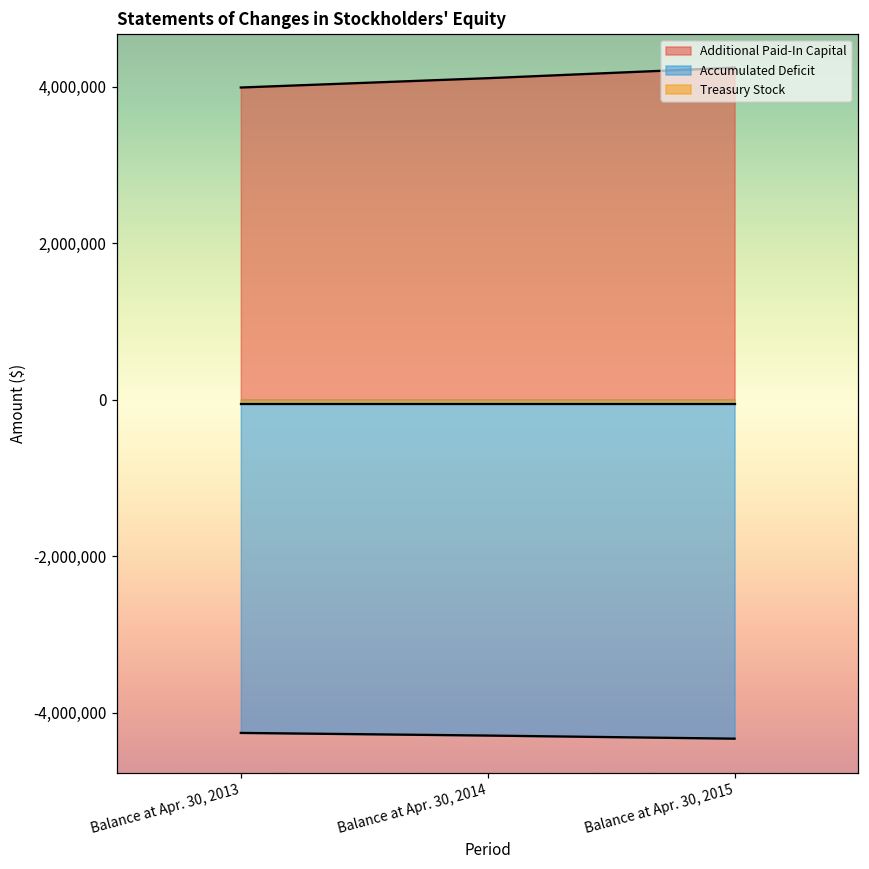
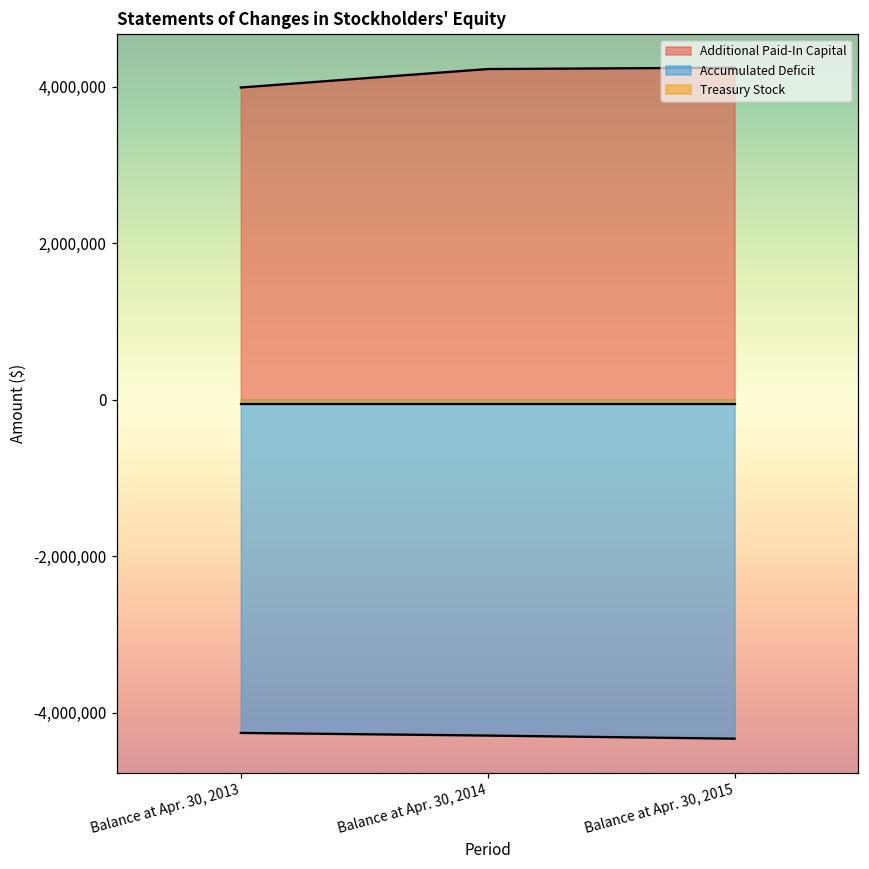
  {
    "Additional Paid-In Capital": {
      "Balance at Apr. 30, 2013": "4,000,000",
-     "Balance at Apr. 30, 2014": "4,100,000"
+     "Balance at Apr. 30, 2014": "4,200,000"
    },
    "Treasury Stock": {
      "Balance at Apr. 30, 2013": "0",
      "Balance at Apr. 30, 2014": "0",
      "Balance at Apr. 30, 2015": "0"
    }
  }
